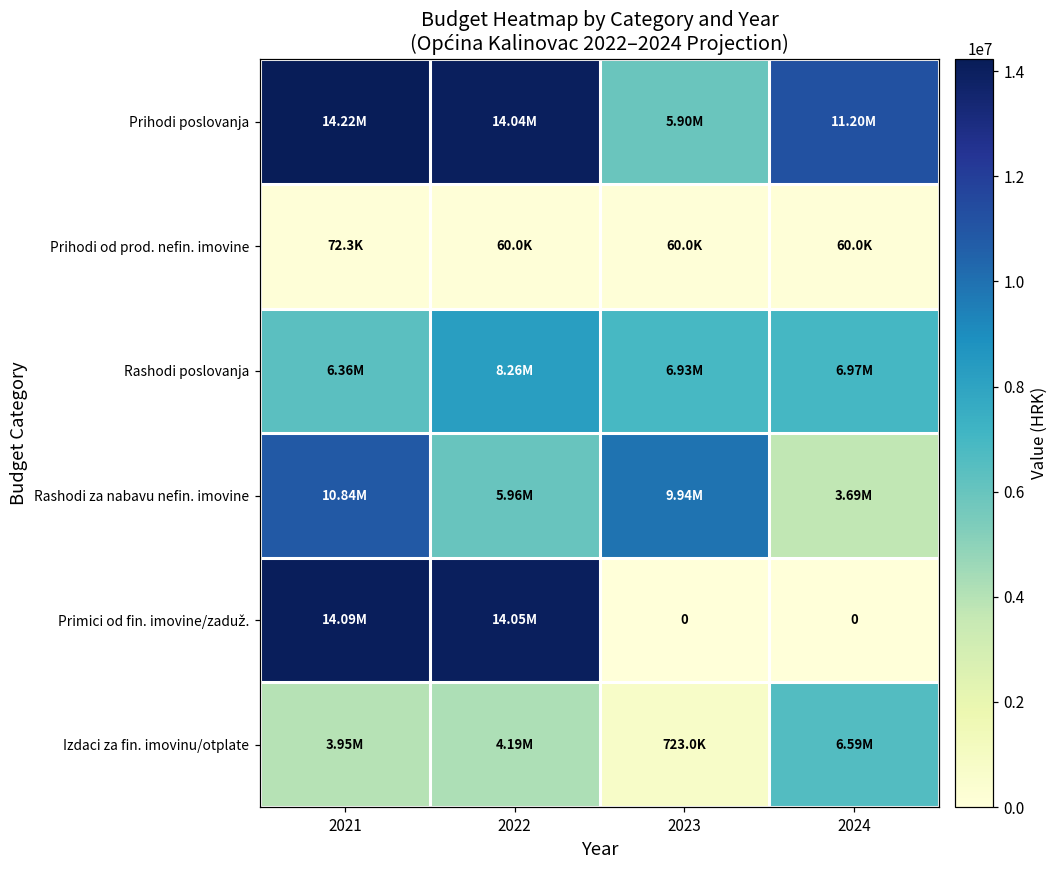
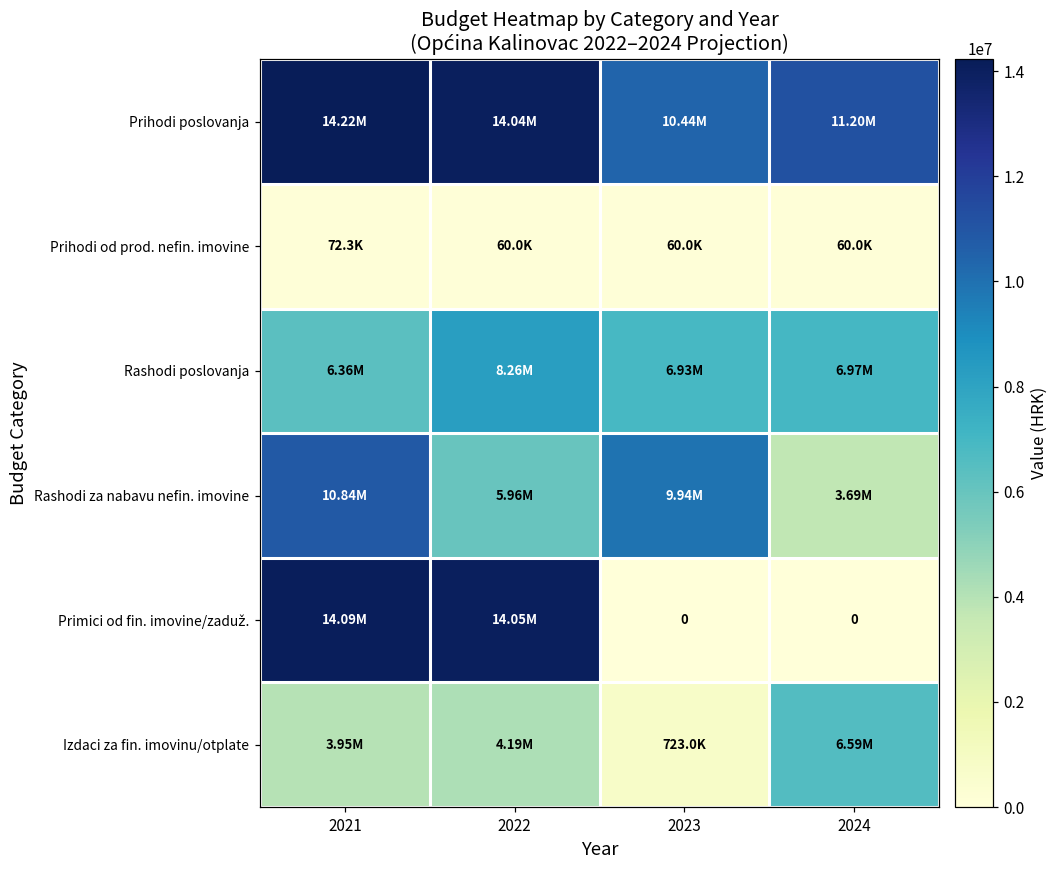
  {
    "Prihodi poslovanja": {
      "2021": "14.22M",
      "2022": "14.04M",
-     "2023": "5.90M",
+     "2023": "10.44M",
      "2024": "11.20M"
    },
    "Prihodi od prod. nefin. imovine": {
      "2021": "72.3K",
      "2022": "60.0K",
      "2023": "60.0K",
      "2024": "60.0K"
    },
    "Rashodi poslovanja": {
      "2021": "6.36M",
      "2022": "8.26M",
      "2023": "6.93M",
      "2024": "6.97M"
    },
    "Rashodi za nabavu nefin. imovine": {
      "2021": "10.84M",
      "2022": "5.96M",
      "2023": "9.94M",
      "2024": "3.69M"
    },
    "Primici od fin. imovine/zaduž.": {
      "2021": "14.09M",
      "2022": "14.05M",
      "2023": "0",
      "2024": "0"
    },
    "Izdaci za fin. imovinu/otplate": {
      "2021": "3.95M",
      "2022": "4.19M",
      "2023": "723.0K",
      "2024": "6.59M"
    }
  }
